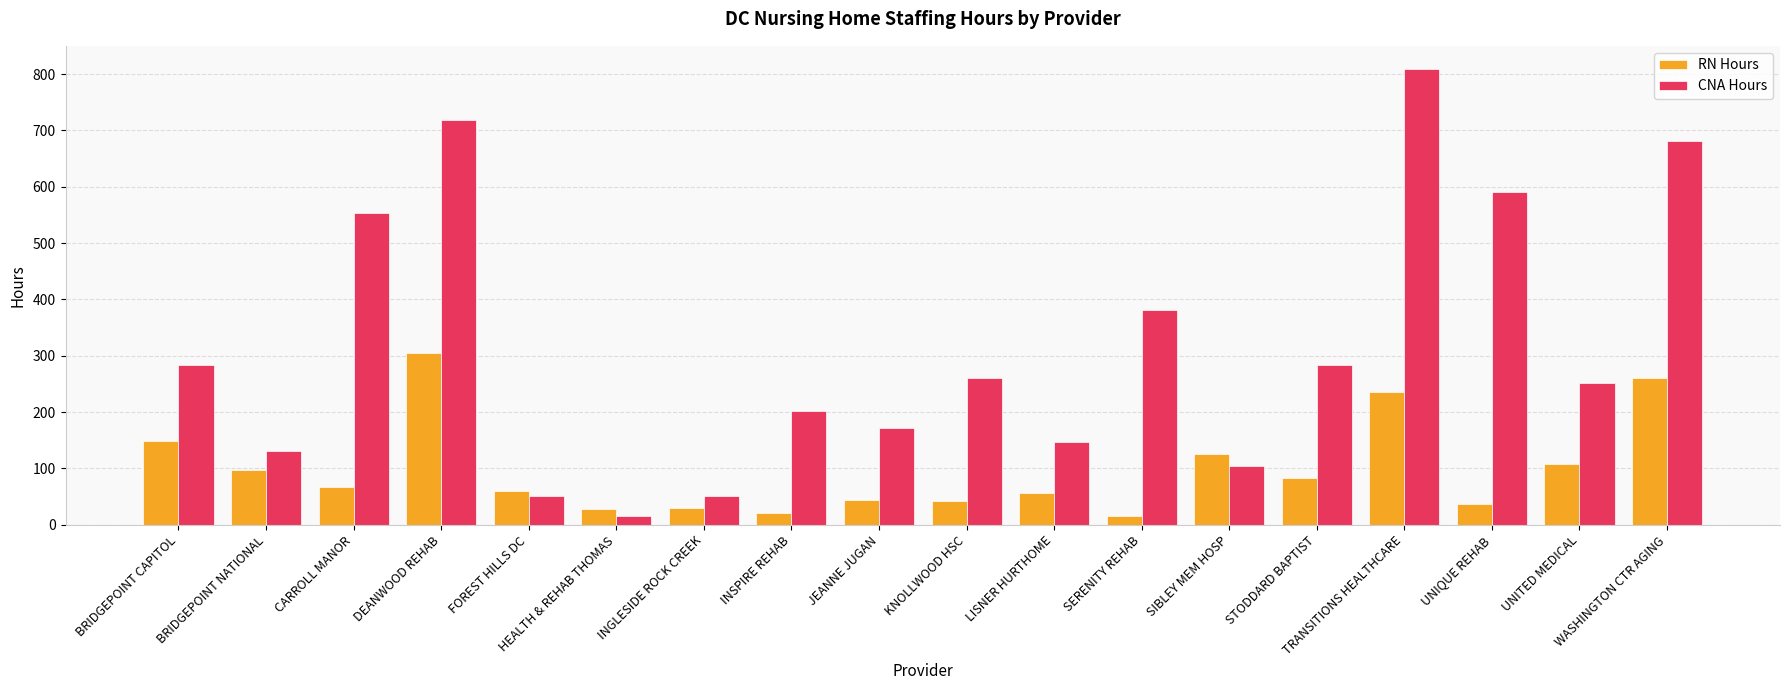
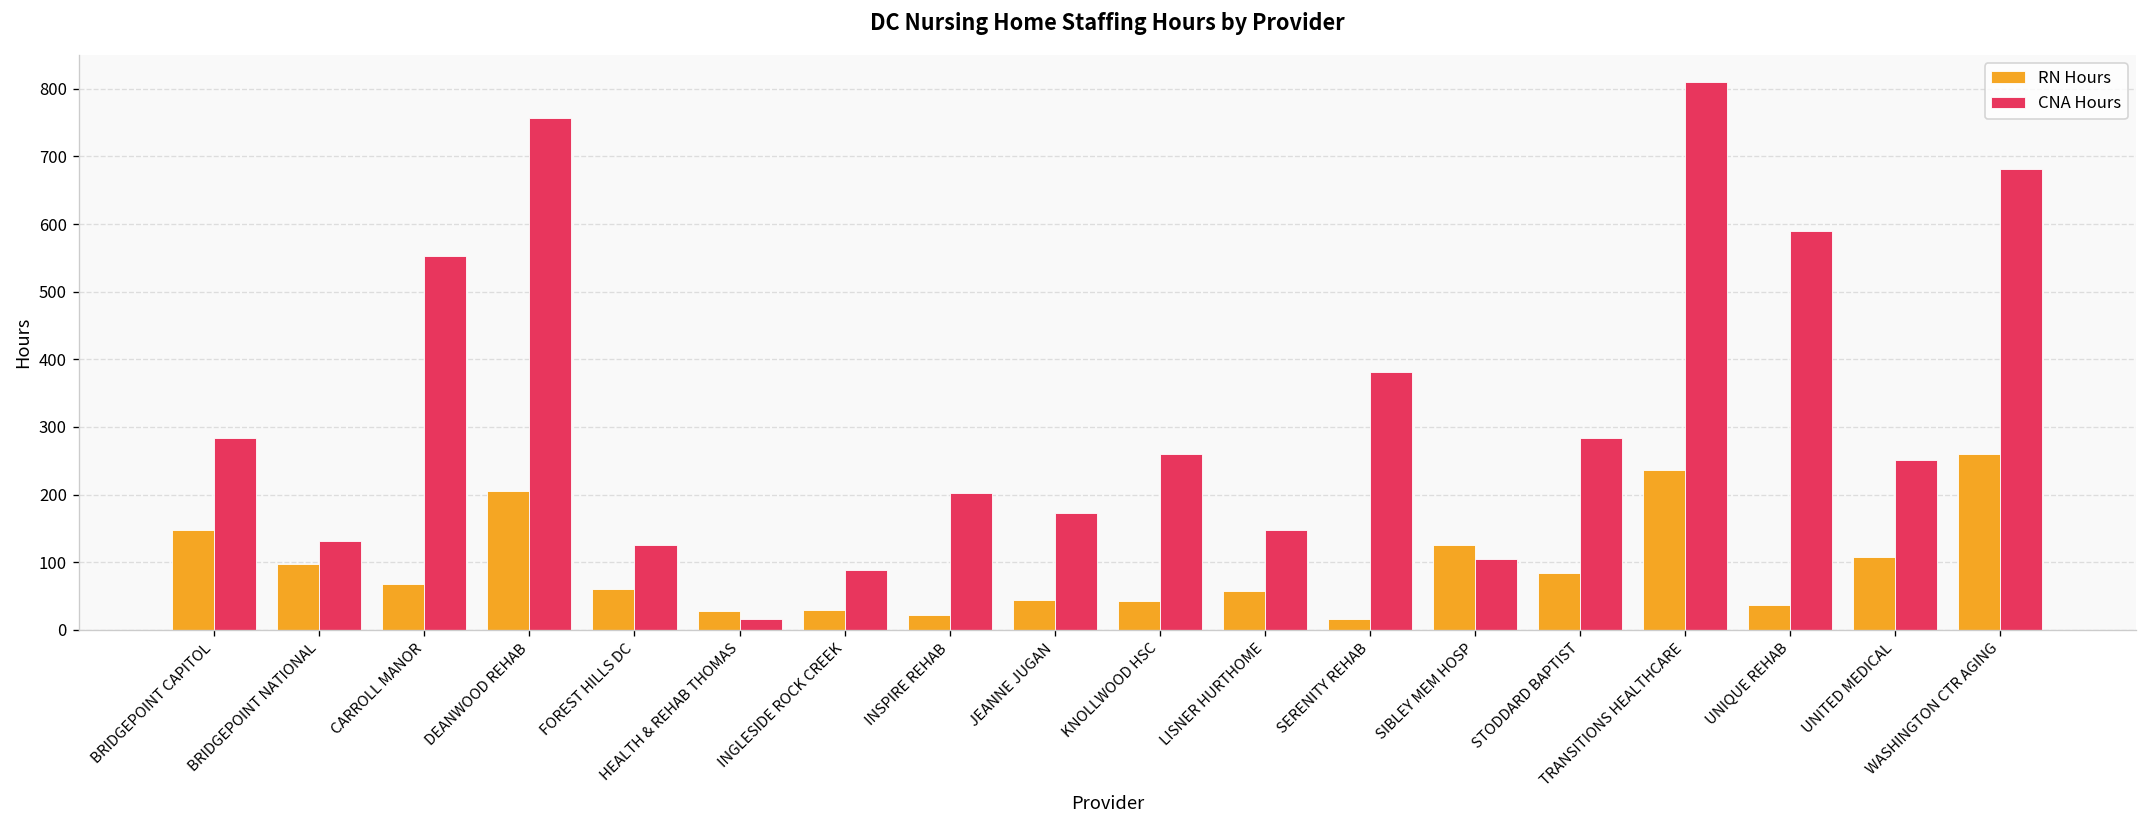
  {
    "RN Hours": {
      "BRIDGEPOINT CAPITOL": 150,
      "BRIDGEPOINT NATIONAL": 100,
      "CARROLL MANOR": 70,
-     "DEANWOOD REHAB": 300,
+     "DEANWOOD REHAB": 210,
      "FOREST HILLS DC": 60,
      "HEALTH & REHAB THOMAS": 30,
      "INGLESIDE ROCK CREEK": 30,
      "INSPIRE REHAB": 20,
      "JEANNE JUGAN": 40,
      "KNOLLWOOD HSC": 40,
      "LISNER HURTHOME": 60,
      "SERENITY REHAB": 20,
      "SIBLEY MEM HOSP": 130,
      "STODDARD BAPTIST": 80,
      "TRANSITIONS HEALTHCARE": 240,
      "UNIQUE REHAB": 40,
      "UNITED MEDICAL": 110,
      "WASHINGTON CTR AGING": 260
    },
    "CNA Hours": {
      "BRIDGEPOINT CAPITOL": 280,
      "BRIDGEPOINT NATIONAL": 130,
      "CARROLL MANOR": 550,
-     "DEANWOOD REHAB": 720,
-     "FOREST HILLS DC": 50,
+     "DEANWOOD REHAB": 760,
+     "FOREST HILLS DC": 130,
      "HEALTH & REHAB THOMAS": 20,
-     "INGLESIDE ROCK CREEK": 50,
+     "INGLESIDE ROCK CREEK": 90,
      "INSPIRE REHAB": 200,
      "JEANNE JUGAN": 170,
      "KNOLLWOOD HSC": 260,
      "LISNER HURTHOME": 150,
      "SERENITY REHAB": 380,
      "SIBLEY MEM HOSP": 110,
      "STODDARD BAPTIST": 280,
      "TRANSITIONS HEALTHCARE": 810,
      "UNIQUE REHAB": 590,
      "UNITED MEDICAL": 250,
      "WASHINGTON CTR AGING": 680
    }
  }
